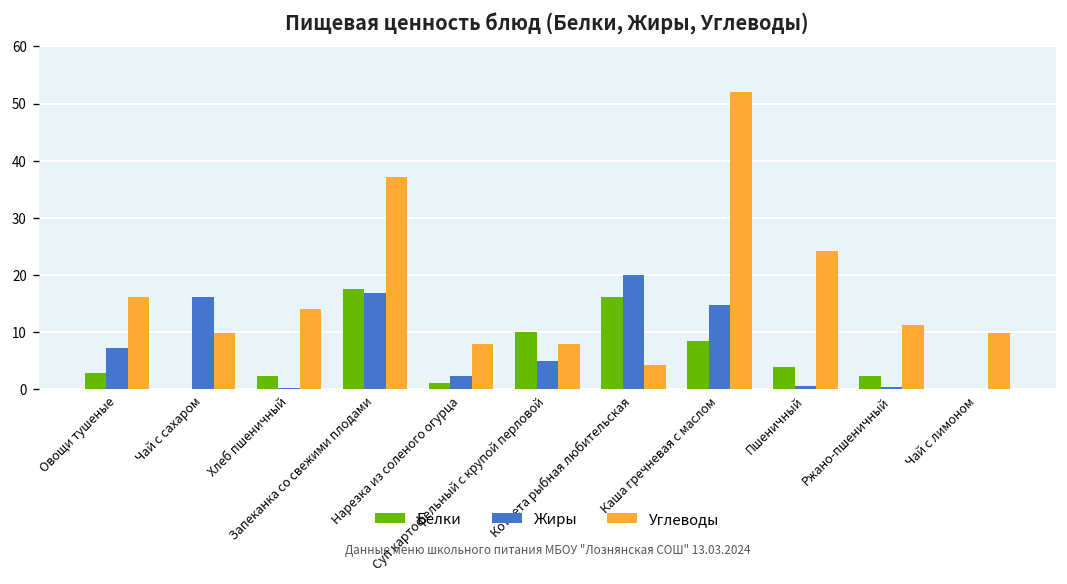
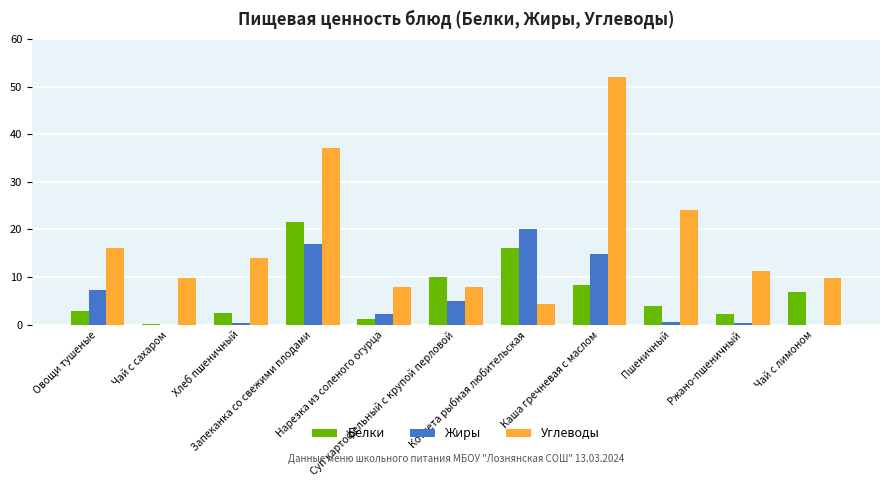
  {
    "Белки": {
      "Овощи тушеные": 3,
      "Хлеб пшеничный": 2,
-     "Запеканка со свежими плодами": 18,
+     "Запеканка со свежими плодами": 21,
      "Нарезка из соленого огурца": 1,
      "Суп картофельный с крупой перловой": 10,
      "Котлета рыбная любительская": 16,
      "Каша гречневая с маслом": 8,
      "Пшеничный": 4,
      "Ржано-пшеничный": 2,
-     "Чай с лимоном": 0
+     "Чай с лимоном": 7
    },
    "Жиры": {
      "Овощи тушеные": 7,
-     "Чай с сахаром": 16,
+     "Чай с сахаром": 0,
      "Запеканка со свежими плодами": 17,
      "Нарезка из соленого огурца": 2,
      "Суп картофельный с крупой перловой": 5,
      "Котлета рыбная любительская": 20,
      "Каша гречневая с маслом": 15
    },
    "Углеводы": {
      "Овощи тушеные": 16,
      "Чай с сахаром": 10,
      "Хлеб пшеничный": 14,
      "Запеканка со свежими плодами": 37,
      "Нарезка из соленого огурца": 8,
      "Суп картофельный с крупой перловой": 8,
      "Котлета рыбная любительская": 4,
      "Каша гречневая с маслом": 52,
      "Пшеничный": 24,
      "Ржано-пшеничный": 11,
      "Чай с лимоном": 10
    }
  }
